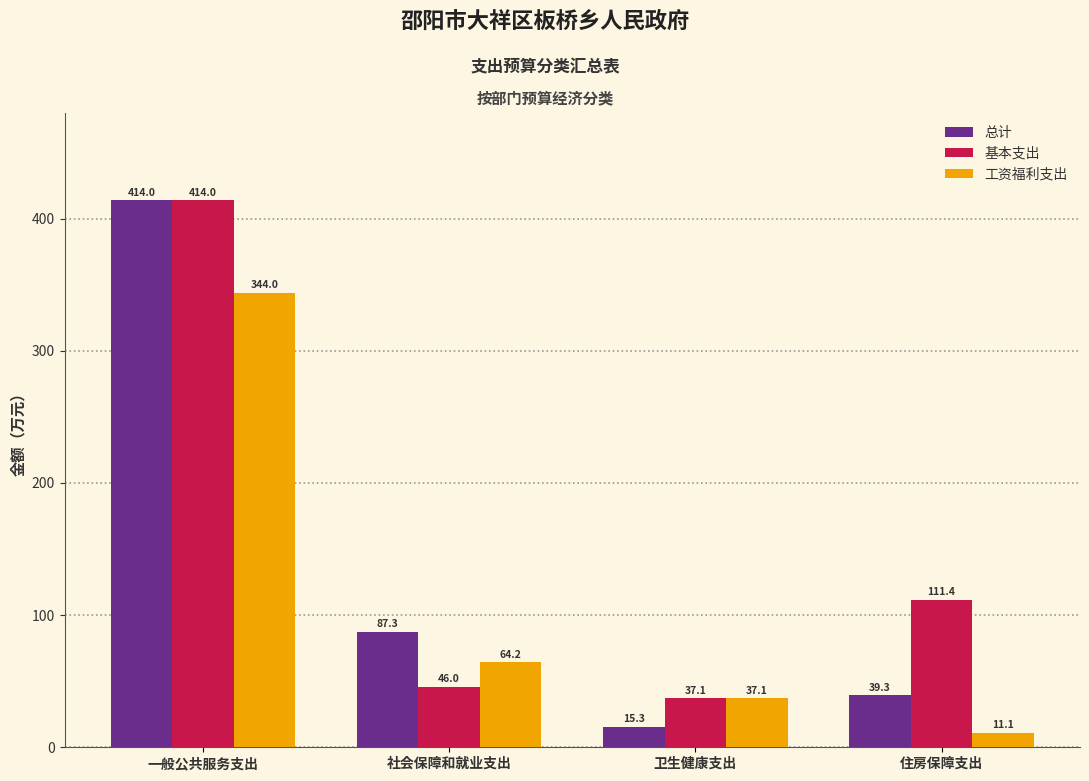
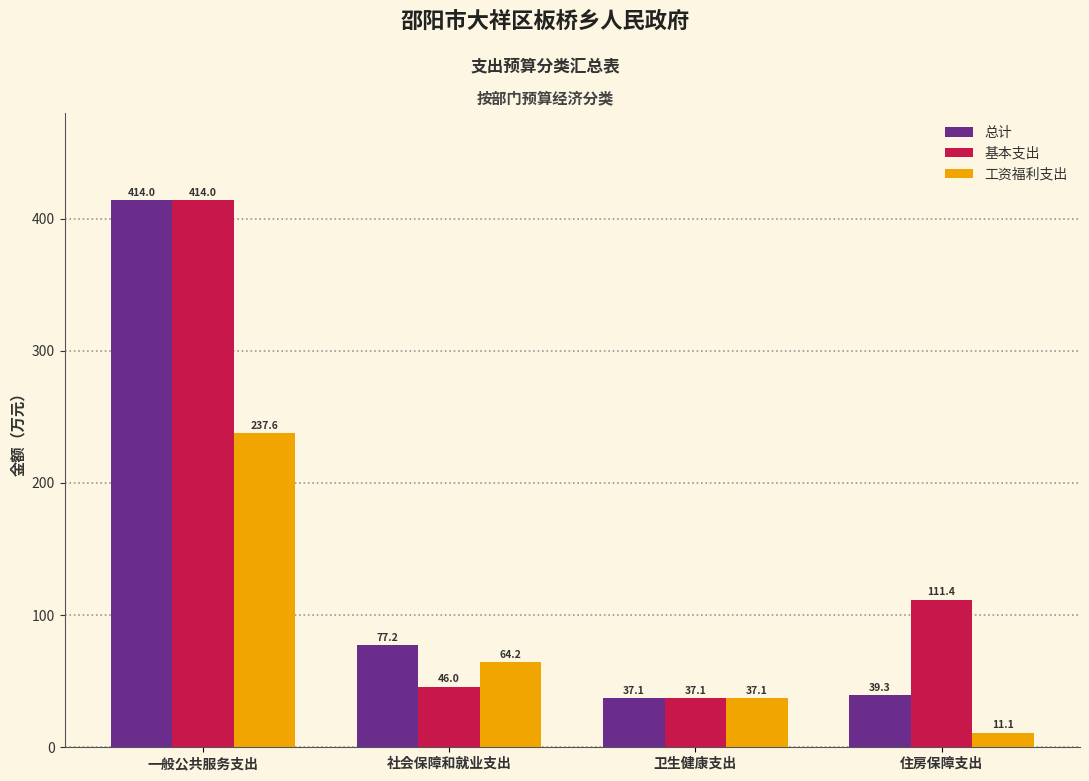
  {
    "总计": {
      "一般公共服务支出": 414.0,
-     "社会保障和就业支出": 87.3,
-     "卫生健康支出": 15.3,
+     "社会保障和就业支出": 77.2,
+     "卫生健康支出": 37.1,
      "住房保障支出": 39.3
    },
    "基本支出": {
      "一般公共服务支出": 414.0,
      "社会保障和就业支出": 46.0,
      "卫生健康支出": 37.1,
      "住房保障支出": 111.4
    },
    "工资福利支出": {
-     "一般公共服务支出": 344.0,
+     "一般公共服务支出": 237.6,
      "社会保障和就业支出": 64.2,
      "卫生健康支出": 37.1,
      "住房保障支出": 11.1
    }
  }
